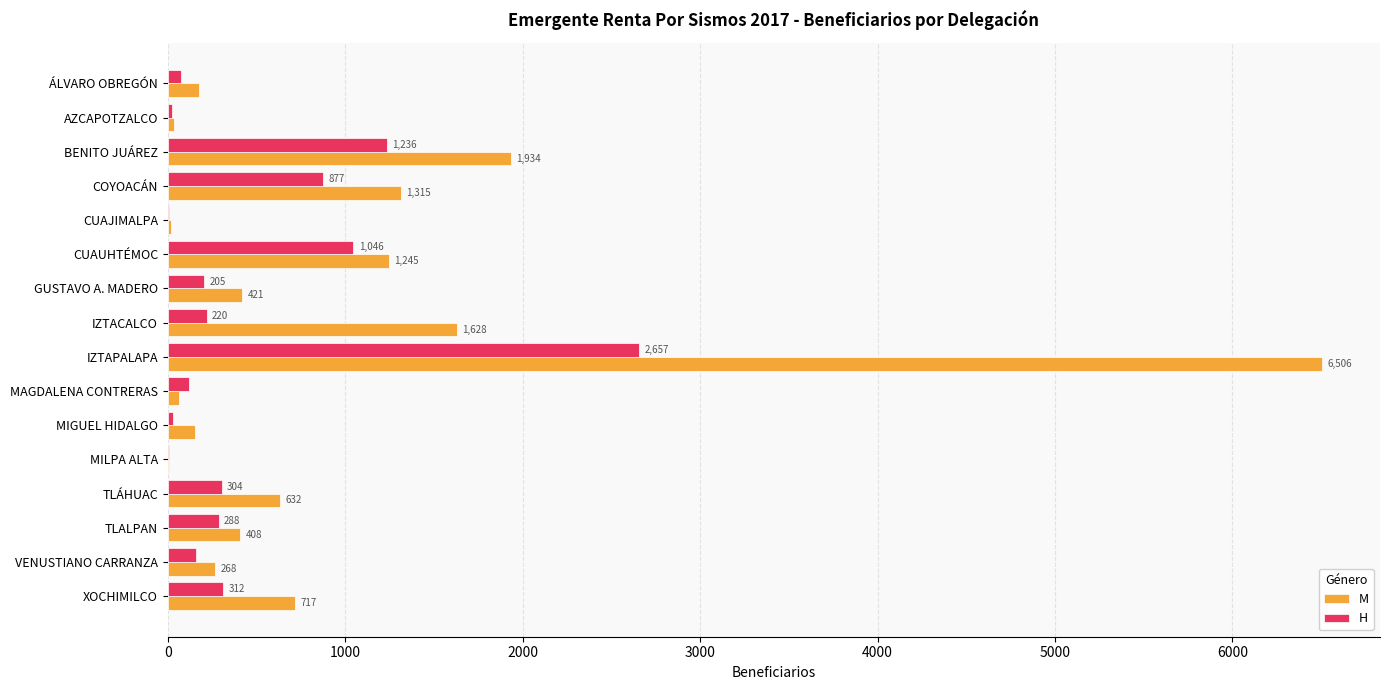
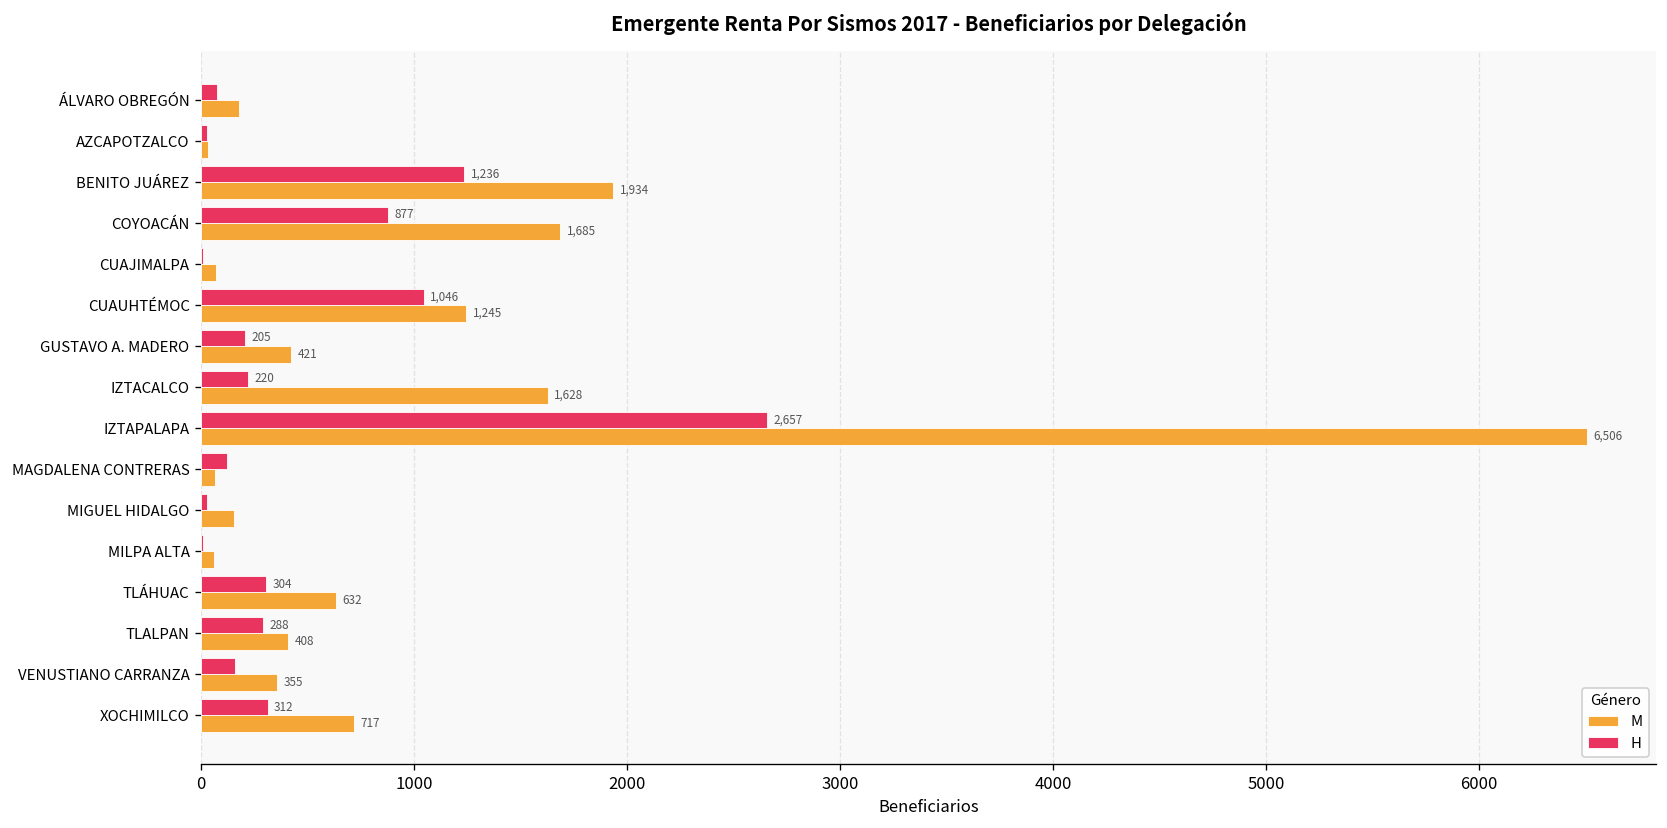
  {
    "M": {
      "BENITO JUÁREZ": "1,934",
-     "COYOACÁN": "1,315",
-     "CUAJIMALPA": "20",
+     "COYOACÁN": "1,685",
+     "CUAJIMALPA": "70",
      "CUAUHTÉMOC": "1,245",
      "GUSTAVO A. MADERO": "421",
      "IZTACALCO": "1,628",
      "IZTAPALAPA": "6,506",
-     "MILPA ALTA": "10",
+     "MILPA ALTA": "60",
      "TLÁHUAC": "632",
      "TLALPAN": "408",
-     "VENUSTIANO CARRANZA": "268",
+     "VENUSTIANO CARRANZA": "355",
      "XOCHIMILCO": "717"
    },
    "H": {
      "BENITO JUÁREZ": "1,236",
      "COYOACÁN": "877",
      "CUAUHTÉMOC": "1,046",
      "GUSTAVO A. MADERO": "205",
      "IZTACALCO": "220",
      "IZTAPALAPA": "2,657",
      "TLÁHUAC": "304",
      "TLALPAN": "288",
      "XOCHIMILCO": "312"
    }
  }
